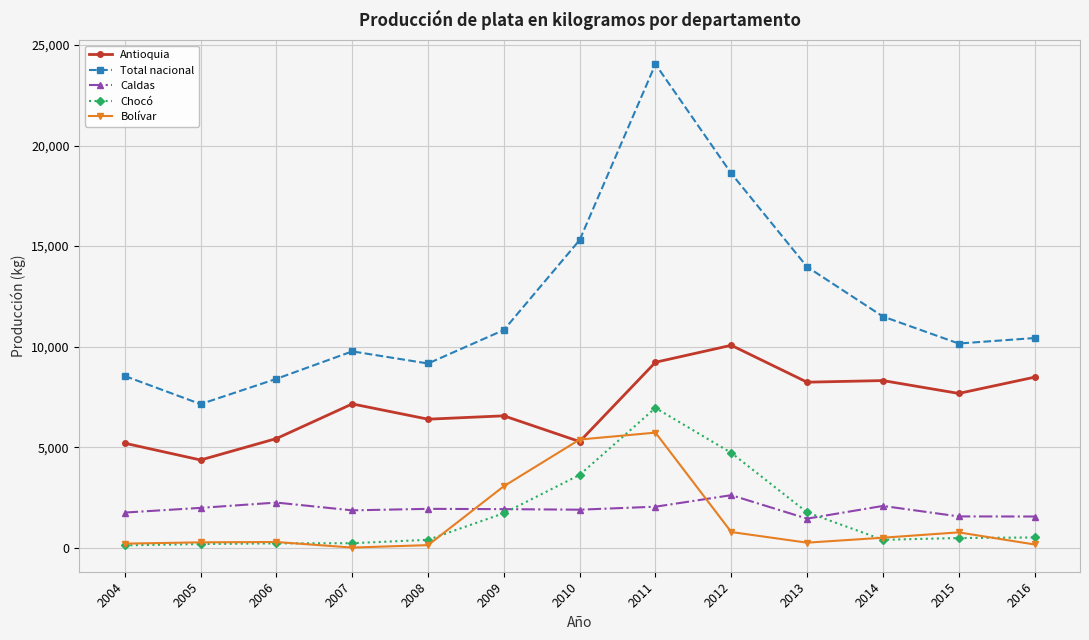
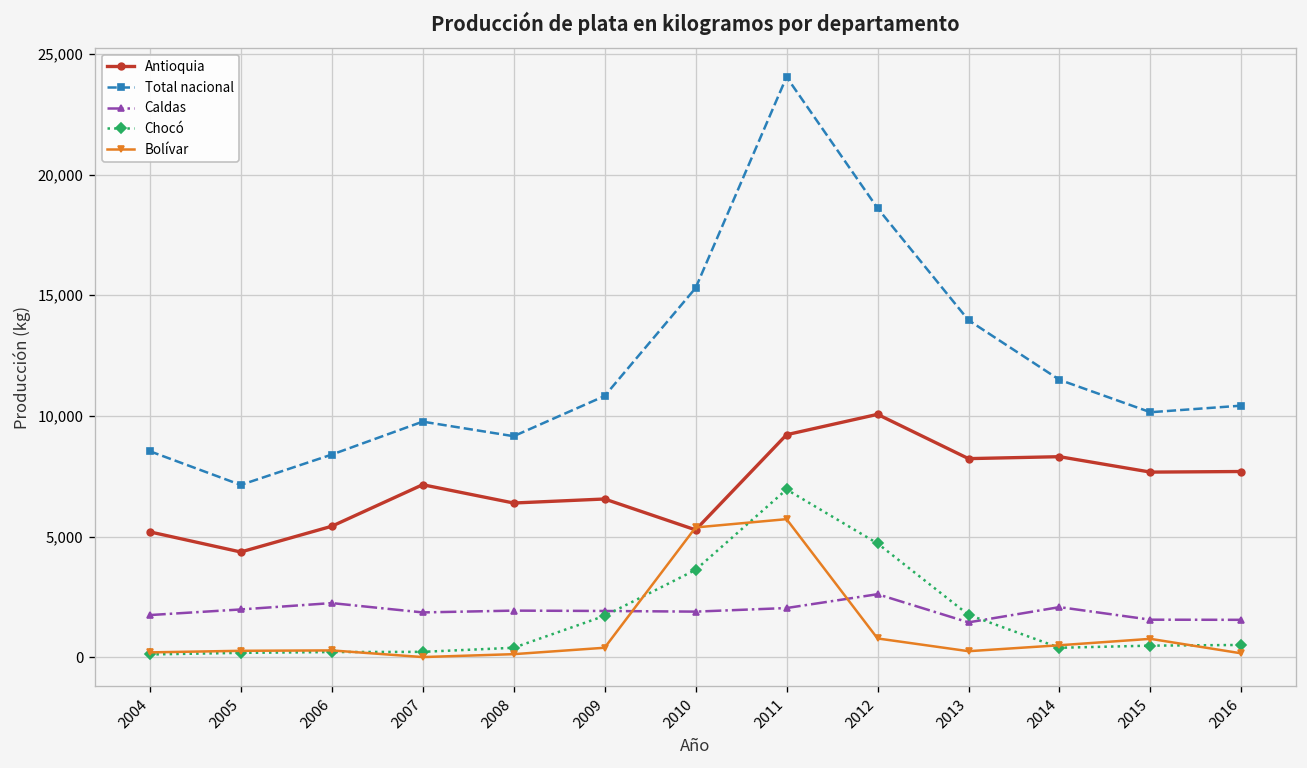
  {
    "Antioquia": {
      "2004": "5,200",
      "2005": "4,400",
      "2006": "5,400",
      "2007": "7,200",
      "2008": "6,400",
      "2009": "6,600",
      "2011": "9,200",
      "2012": "10,100",
      "2013": "8,200",
      "2014": "8,300",
      "2015": "7,700",
-     "2016": "8,500"
+     "2016": "7,700"
    },
    "Total nacional": {
      "2004": "8,500",
      "2005": "7,100",
      "2006": "8,400",
      "2007": "9,800",
      "2008": "9,200",
      "2009": "10,800",
      "2010": "15,300",
      "2011": "24,000",
      "2012": "18,600",
      "2013": "14,000",
      "2014": "11,500",
      "2015": "10,200",
      "2016": "10,400"
    },
    "Caldas": {
      "2004": "1,700",
      "2005": "2,000",
      "2006": "2,200",
      "2007": "1,900",
      "2008": "1,900",
      "2009": "1,900",
      "2010": "1,900",
      "2011": "2,000",
      "2012": "2,600",
      "2013": "1,400",
      "2014": "2,100",
      "2015": "1,600",
      "2016": "1,600"
    },
    "Chocó": {
      "2007": "200",
      "2008": "400",
      "2009": "1,700",
      "2010": "3,600",
      "2011": "7,000",
      "2012": "4,700",
      "2013": "1,800",
      "2015": "500",
      "2016": "500"
    },
    "Bolívar": {
      "2007": "0",
      "2008": "100",
-     "2009": "3,100",
+     "2009": "400",
      "2011": "5,700",
      "2012": "800",
      "2013": "300",
      "2015": "800",
      "2016": "200"
    }
  }
